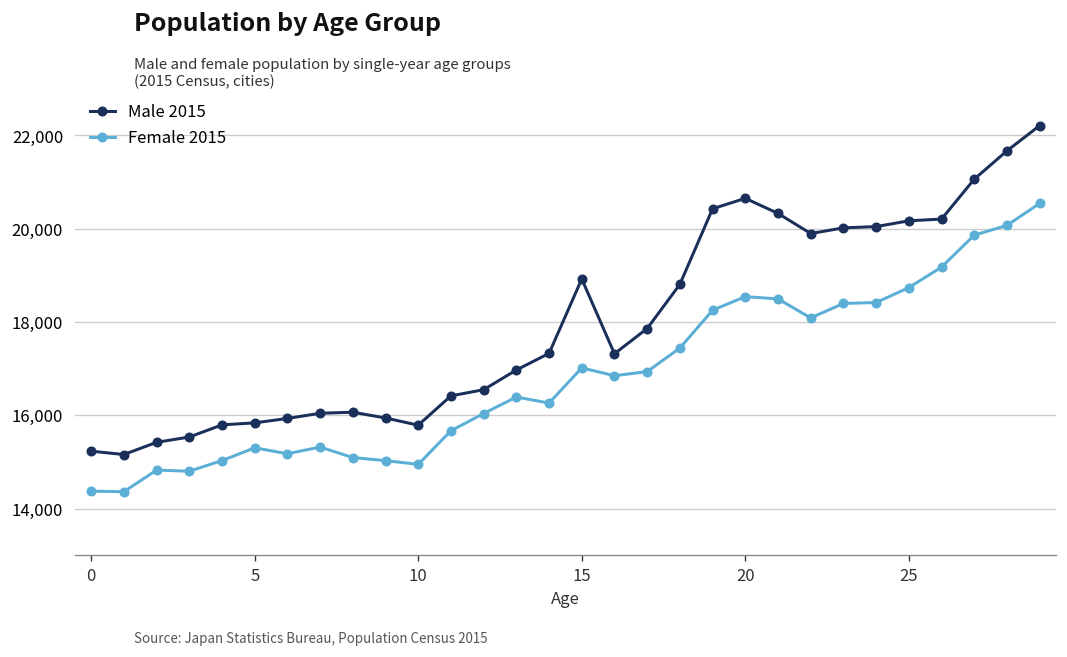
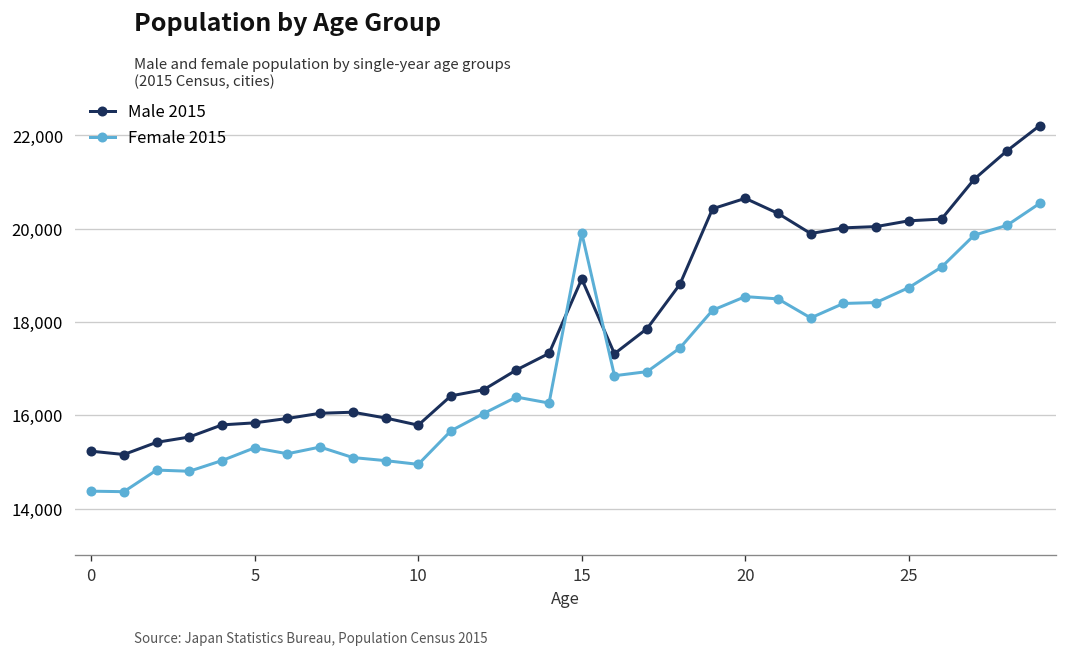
  {
    "Male 2015": {
      "0": "15,200",
      "5": "15,800",
      "10": "15,800",
      "15": "18,900",
      "20": "20,700",
      "25": "20,200"
    },
    "Female 2015": {
      "0": "14,400",
      "5": "15,300",
      "10": "14,900",
-     "15": "17,000",
+     "15": "19,900",
      "20": "18,500",
      "25": "18,700"
    }
  }
